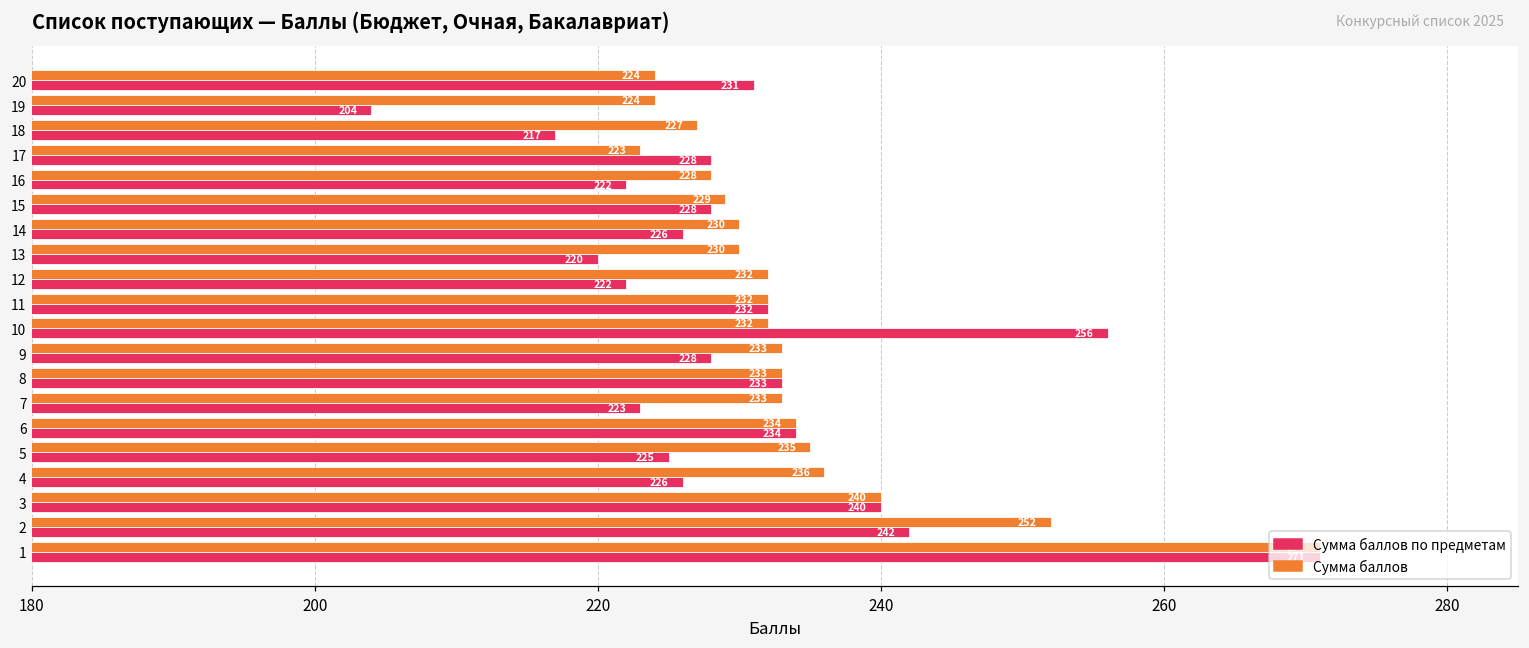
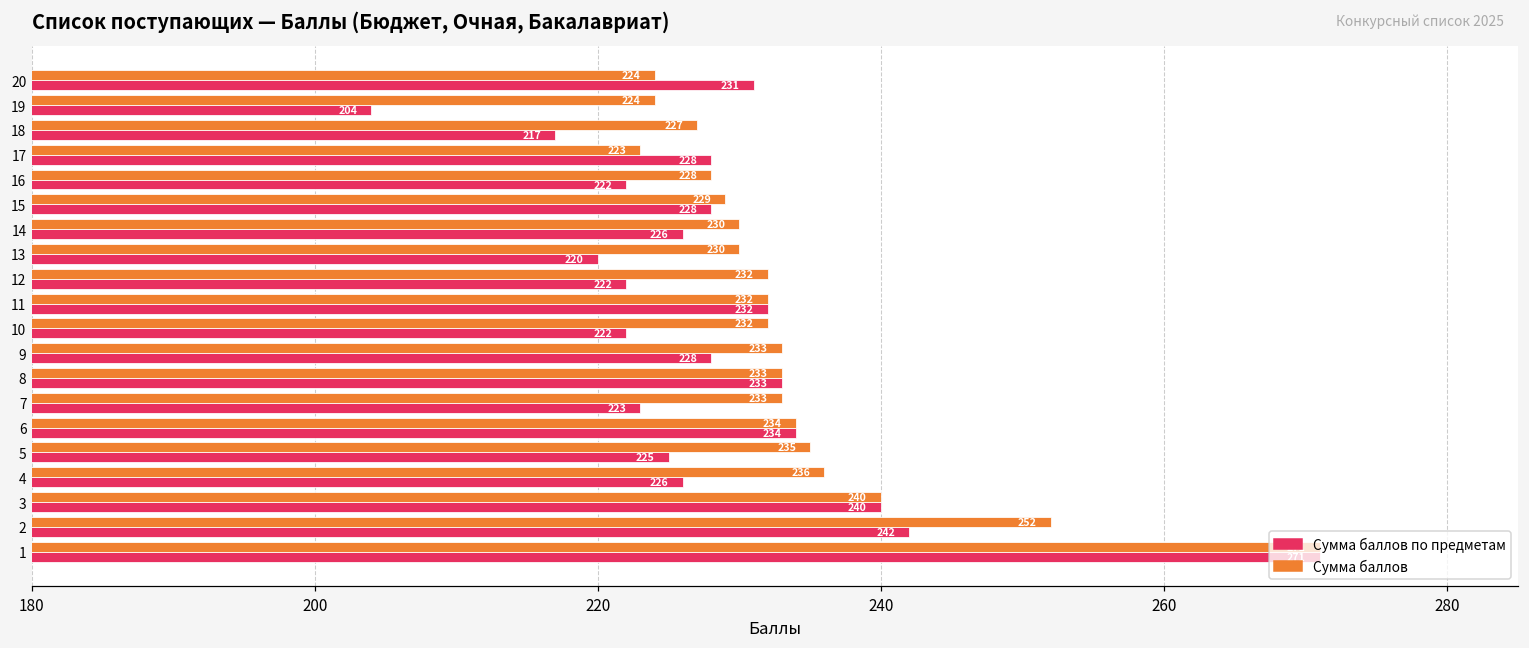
  {
    "Сумма баллов по предметам": {
      "20": 231,
      "19": 204,
      "18": 217,
      "17": 228,
      "16": 222,
      "15": 228,
      "14": 226,
      "13": 220,
      "12": 222,
      "11": 232,
-     "10": 256,
+     "10": 222,
      "9": 228,
      "8": 233,
      "7": 223,
      "6": 234,
      "5": 225,
      "4": 226,
      "3": 240,
      "2": 242
    },
    "Сумма баллов": {
      "20": 224,
      "19": 224,
      "18": 227,
      "17": 223,
      "16": 228,
      "15": 229,
      "14": 230,
      "13": 230,
      "12": 232,
      "11": 232,
      "10": 232,
      "9": 233,
      "8": 233,
      "7": 233,
      "6": 234,
      "5": 235,
      "4": 236,
      "3": 240,
      "2": 252
    }
  }
